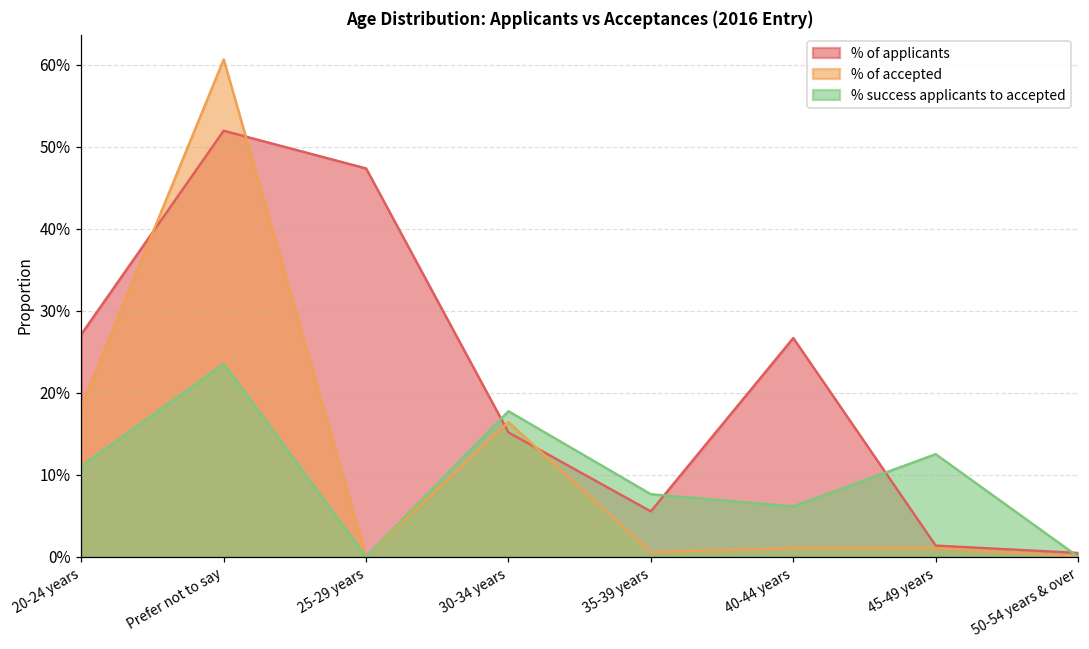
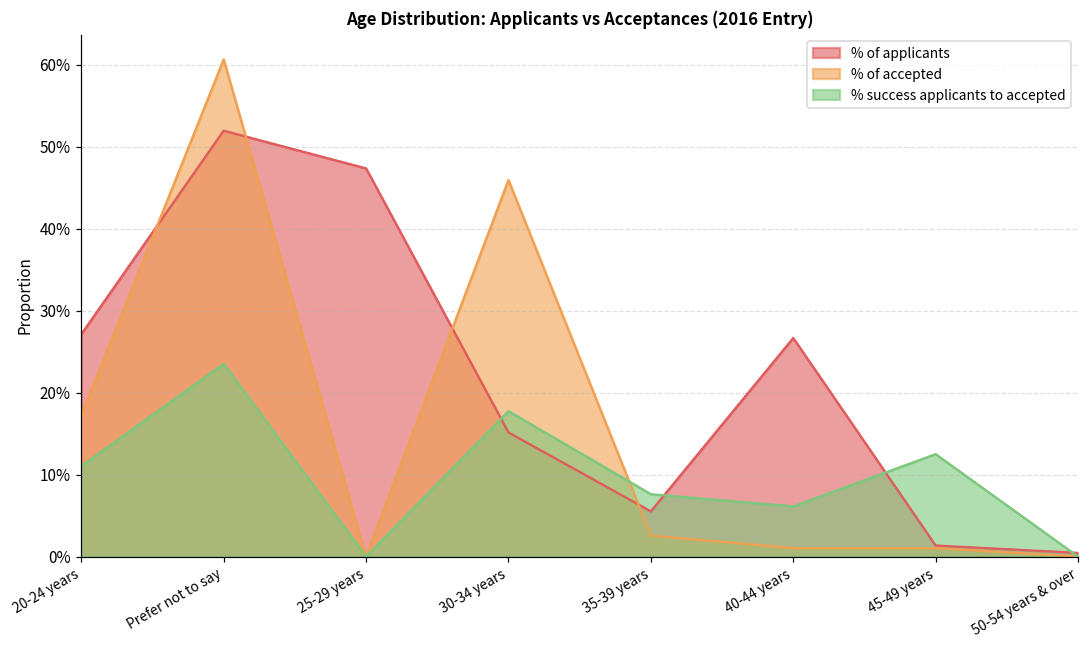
  {
    "% of applicants": {
      "20-24 years": "27%",
      "Prefer not to say": "52%",
      "25-29 years": "47%",
      "30-34 years": "15%",
      "35-39 years": "6%",
      "40-44 years": "27%",
      "50-54 years & over": "0%"
    },
    "% of accepted": {
-     "20-24 years": "18%",
+     "20-24 years": "17%",
      "Prefer not to say": "61%",
-     "30-34 years": "16%",
-     "35-39 years": "1%",
+     "30-34 years": "46%",
+     "35-39 years": "3%",
      "40-44 years": "1%"
    },
    "% success applicants to accepted": {
      "20-24 years": "11%",
      "Prefer not to say": "24%",
      "30-34 years": "18%",
      "35-39 years": "8%",
      "40-44 years": "6%",
      "45-49 years": "13%"
    }
  }
